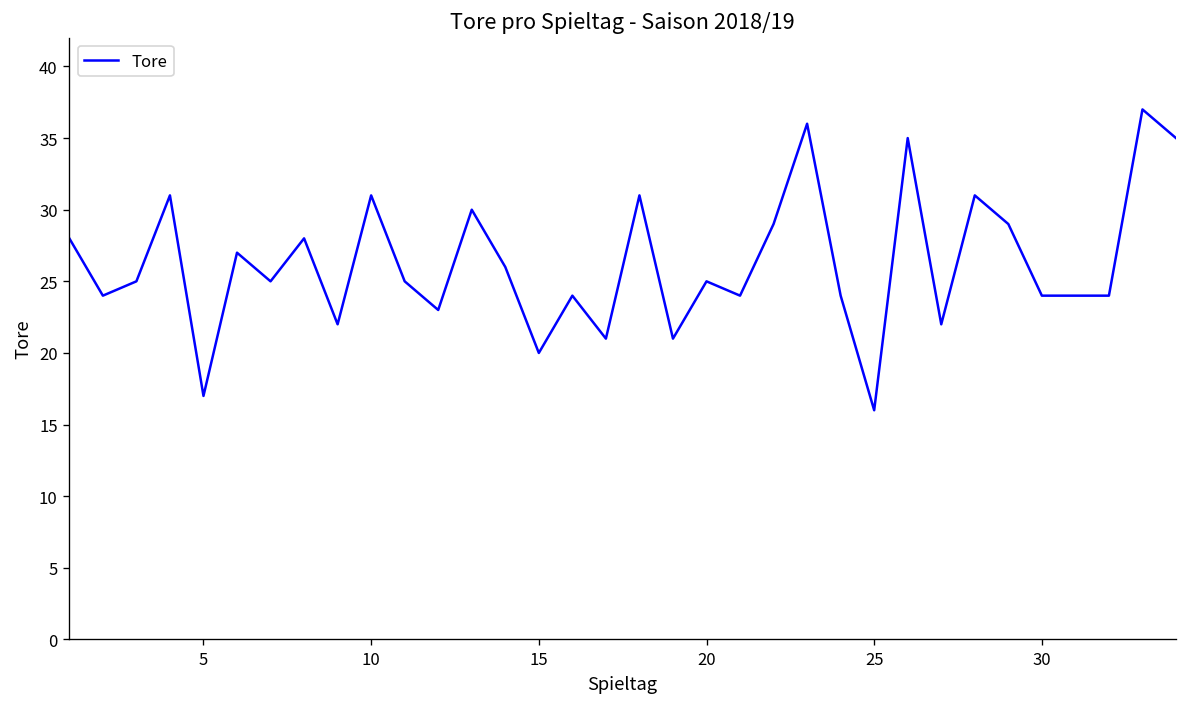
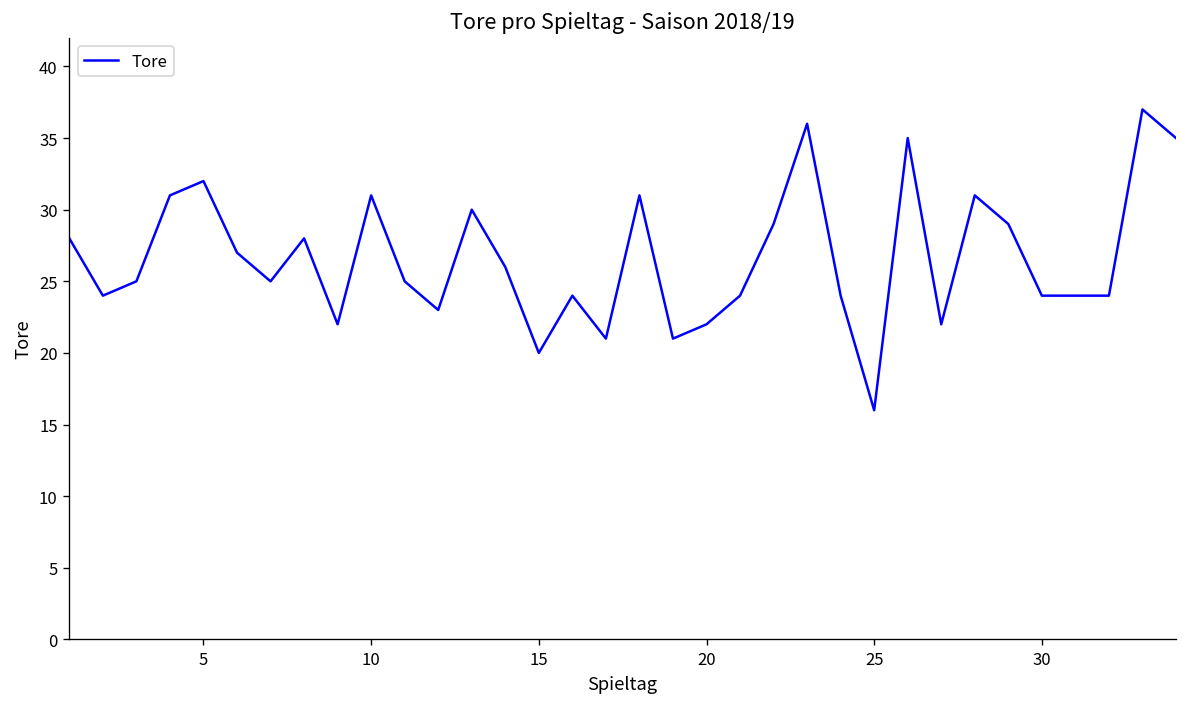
  {
-   "5": 17,
+   "5": 32,
    "10": 31,
    "15": 20,
-   "20": 25,
+   "20": 22,
    "25": 16,
    "30": 24
  }
